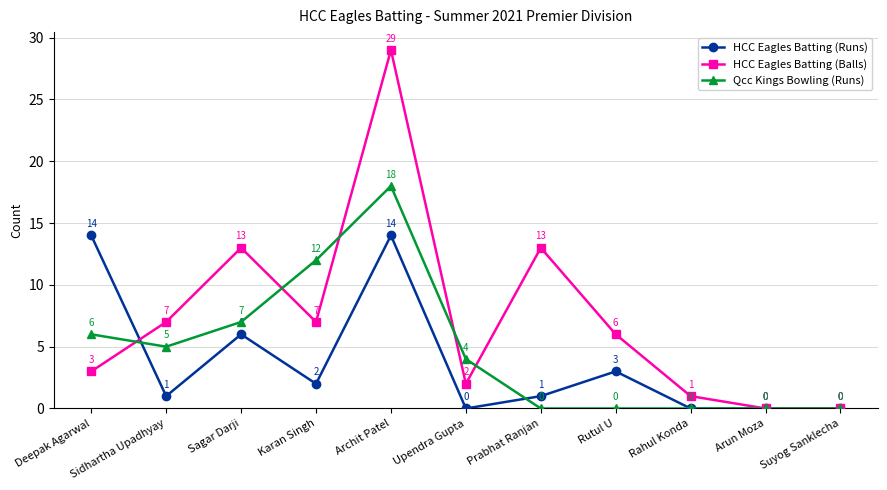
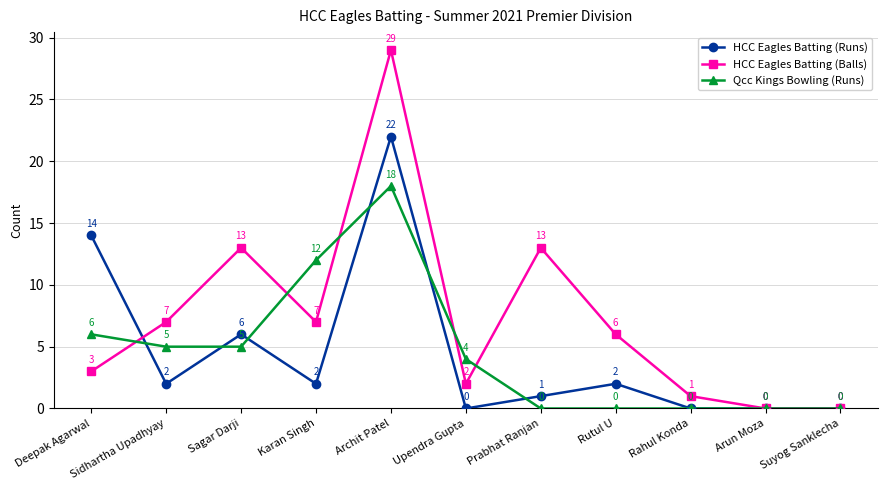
  {
    "HCC Eagles Batting (Runs)": {
      "Deepak Agarwal": 14,
-     "Sidhartha Upadhyay": 1,
+     "Sidhartha Upadhyay": 2,
      "Karan Singh": 2,
-     "Archit Patel": 14,
+     "Archit Patel": 22,
      "Upendra Gupta": 0,
      "Prabhat Ranjan": 1,
-     "Rutul U": 3
+     "Rutul U": 2
    },
    "HCC Eagles Batting (Balls)": {
      "Deepak Agarwal": 3,
      "Sidhartha Upadhyay": 7,
      "Sagar Darji": 13,
      "Karan Singh": 7,
      "Archit Patel": 29,
      "Upendra Gupta": 2,
      "Prabhat Ranjan": 13,
      "Rutul U": 6,
      "Rahul Konda": 1
    },
    "Qcc Kings Bowling (Runs)": {
      "Deepak Agarwal": 6,
      "Sidhartha Upadhyay": 5,
-     "Sagar Darji": 7,
+     "Sagar Darji": 5,
      "Karan Singh": 12,
      "Archit Patel": 18,
      "Upendra Gupta": 4,
      "Rutul U": 0
    }
  }
